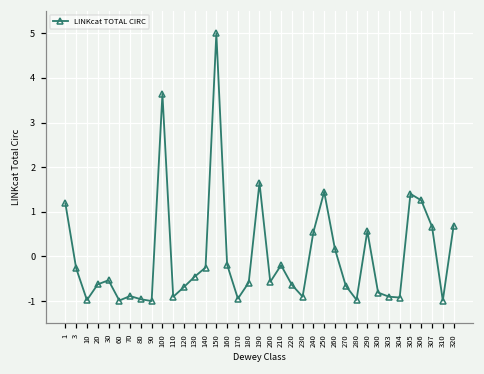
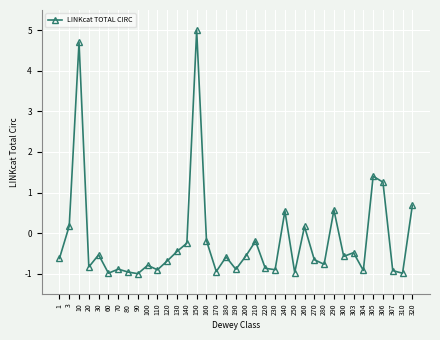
  {
-   "1": 1.2,
-   "3": -0.3,
-   "10": -1.0,
-   "20": -0.6,
+   "1": -0.6,
+   "3": 0.2,
+   "10": 4.7,
+   "20": -0.8,
    "30": -0.5,
    "60": -1.0,
    "70": -0.9,
    "80": -1.0,
    "90": -1.0,
-   "100": 3.6,
+   "100": -0.8,
    "110": -0.9,
    "120": -0.7,
    "130": -0.5,
    "140": -0.2,
    "150": 5.0,
    "160": -0.2,
    "170": -0.9,
    "180": -0.6,
-   "190": 1.7,
+   "190": -0.9,
    "200": -0.6,
    "210": -0.2,
-   "220": -0.6,
+   "220": -0.9,
    "230": -0.9,
    "240": 0.5,
-   "250": 1.4,
+   "250": -1.0,
    "260": 0.2,
    "270": -0.7,
-   "280": -1.0,
+   "280": -0.8,
    "290": 0.6,
-   "300": -0.8,
-   "303": -0.9,
+   "300": -0.6,
+   "303": -0.5,
    "304": -0.9,
    "305": 1.4,
    "306": 1.3,
-   "307": 0.7,
+   "307": -0.9,
    "310": -1.0,
    "320": 0.7
  }
